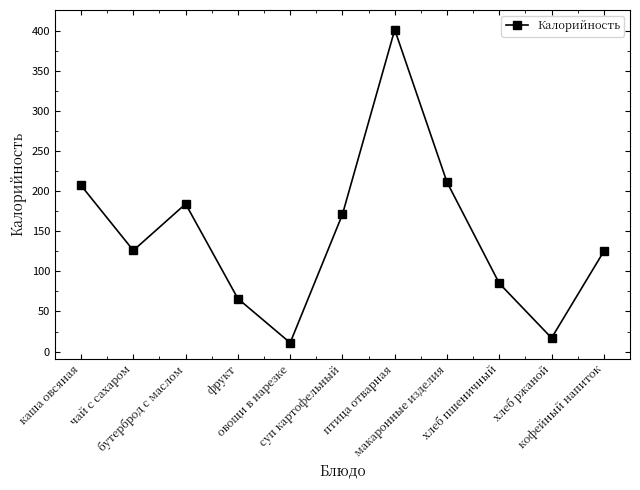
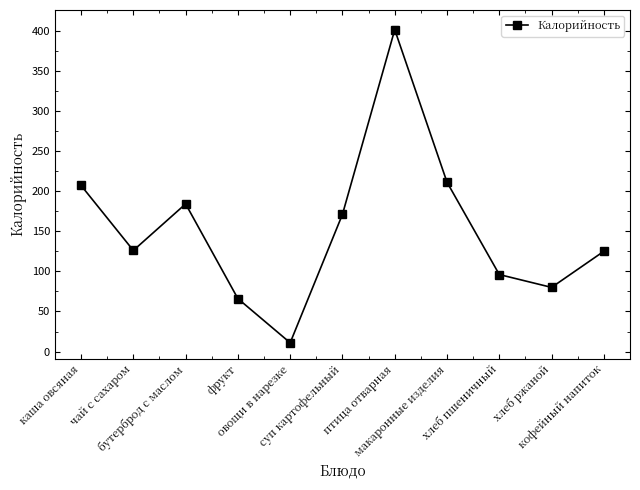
  {
    "Калорийность": {
      "птица отварная": 400,
-     "хлеб пшеничный": 90,
-     "хлеб ржаной": 20
+     "хлеб пшеничный": 100,
+     "хлеб ржаной": 80
    }
  }
